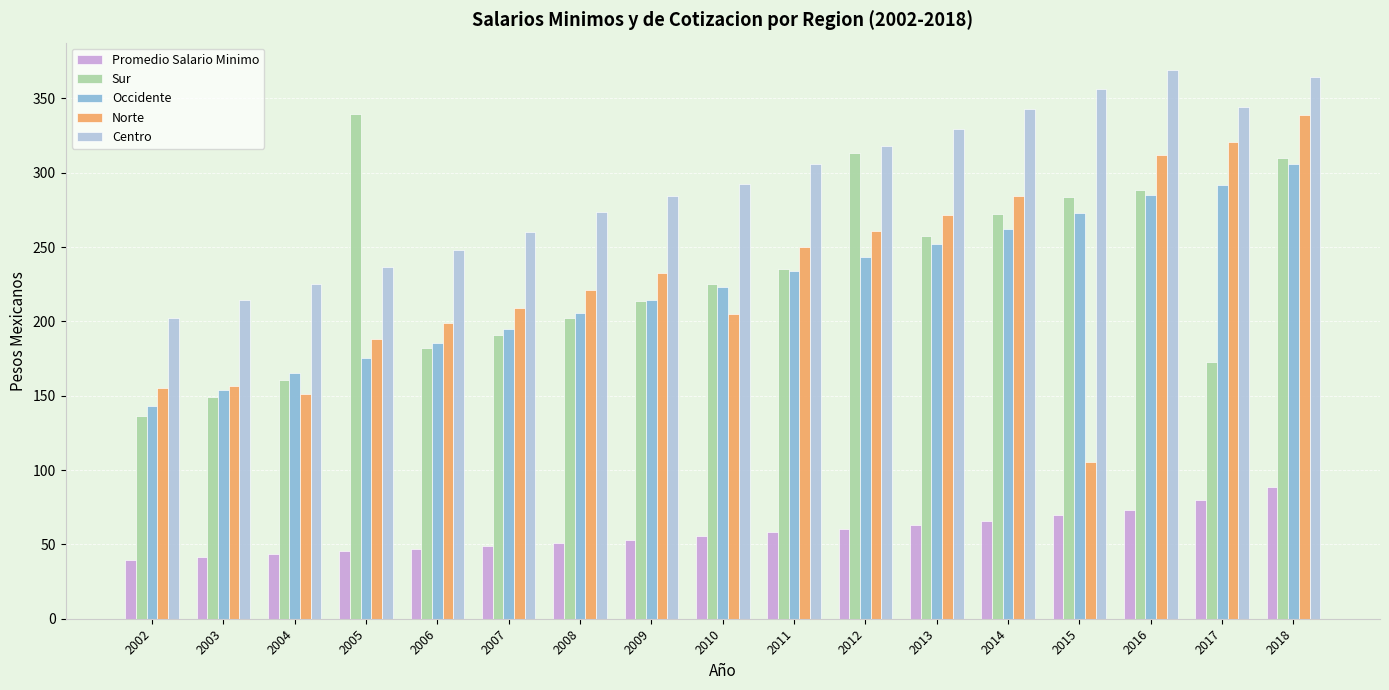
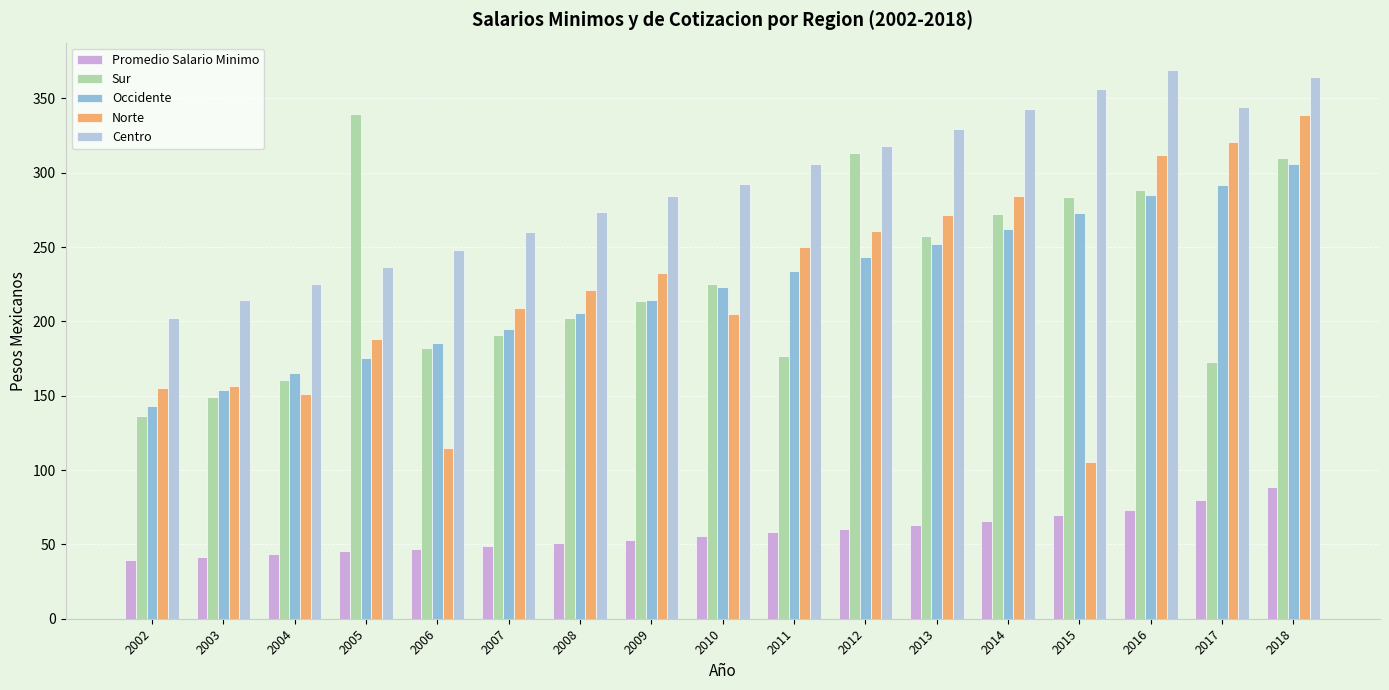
  {
    "Sur": {
      "2002": 137,
      "2003": 149,
      "2004": 160,
      "2005": 339,
      "2006": 182,
      "2007": 191,
      "2008": 202,
      "2009": 214,
      "2010": 225,
-     "2011": 236,
+     "2011": 177,
      "2012": 313,
      "2013": 257,
      "2014": 272,
      "2015": 284,
      "2016": 289,
      "2017": 173,
      "2018": 310
    },
    "Norte": {
      "2002": 155,
      "2003": 157,
      "2004": 151,
      "2005": 188,
-     "2006": 199,
+     "2006": 115,
      "2007": 209,
      "2008": 221,
      "2009": 232,
      "2010": 205,
      "2011": 250,
      "2012": 261,
      "2013": 272,
      "2014": 284,
      "2015": 105,
      "2016": 312,
      "2017": 320,
      "2018": 339
    }
  }
